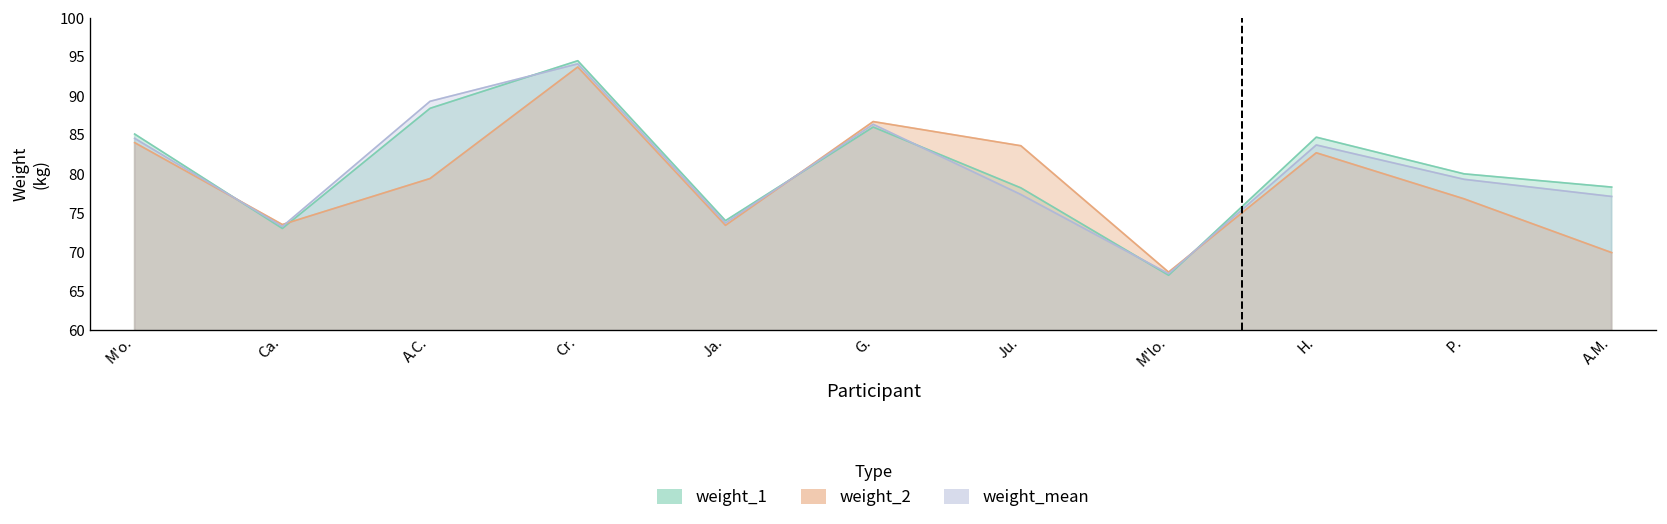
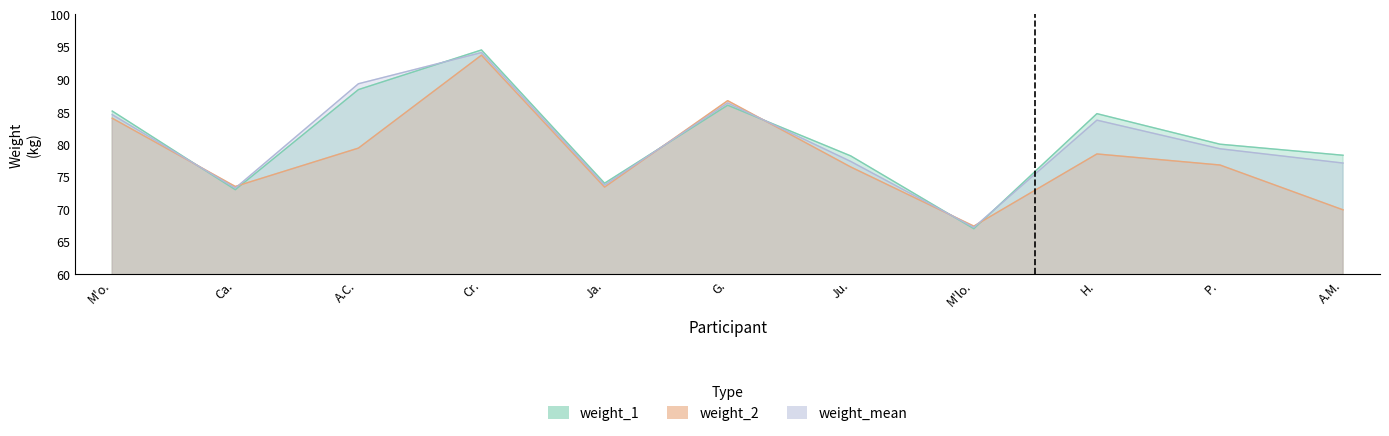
  {
    "weight_2": {
      "M'o.": 84,
      "A.C.": 79,
-     "Ju.": 84,
-     "H.": 83,
+     "Ju.": 77,
+     "H.": 79,
      "P.": 77,
      "A.M.": 70
    }
  }
